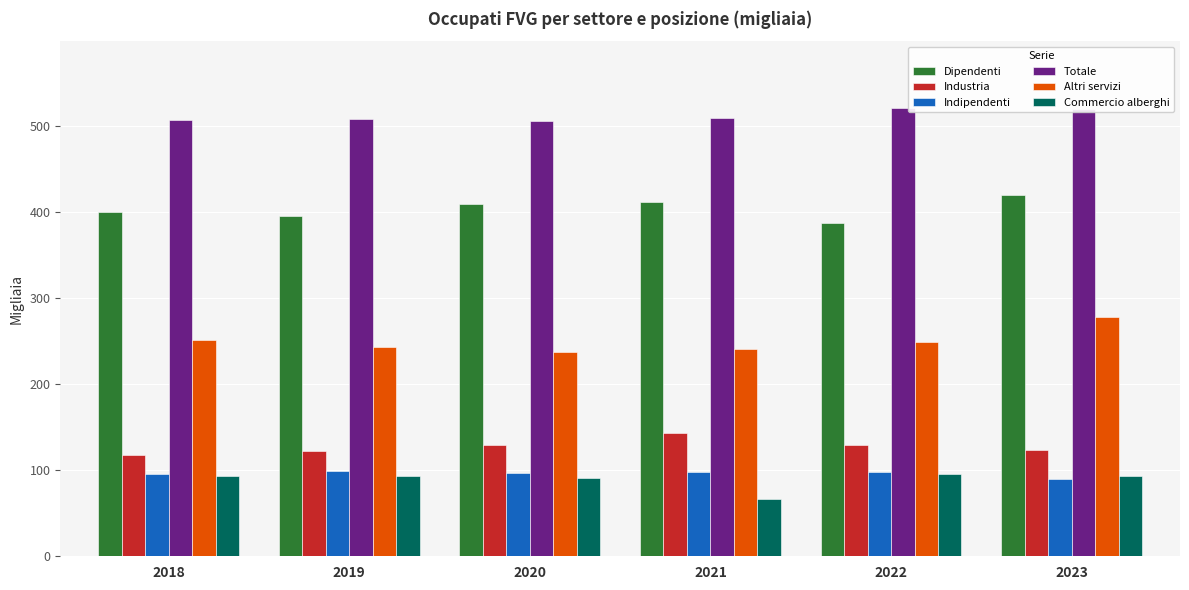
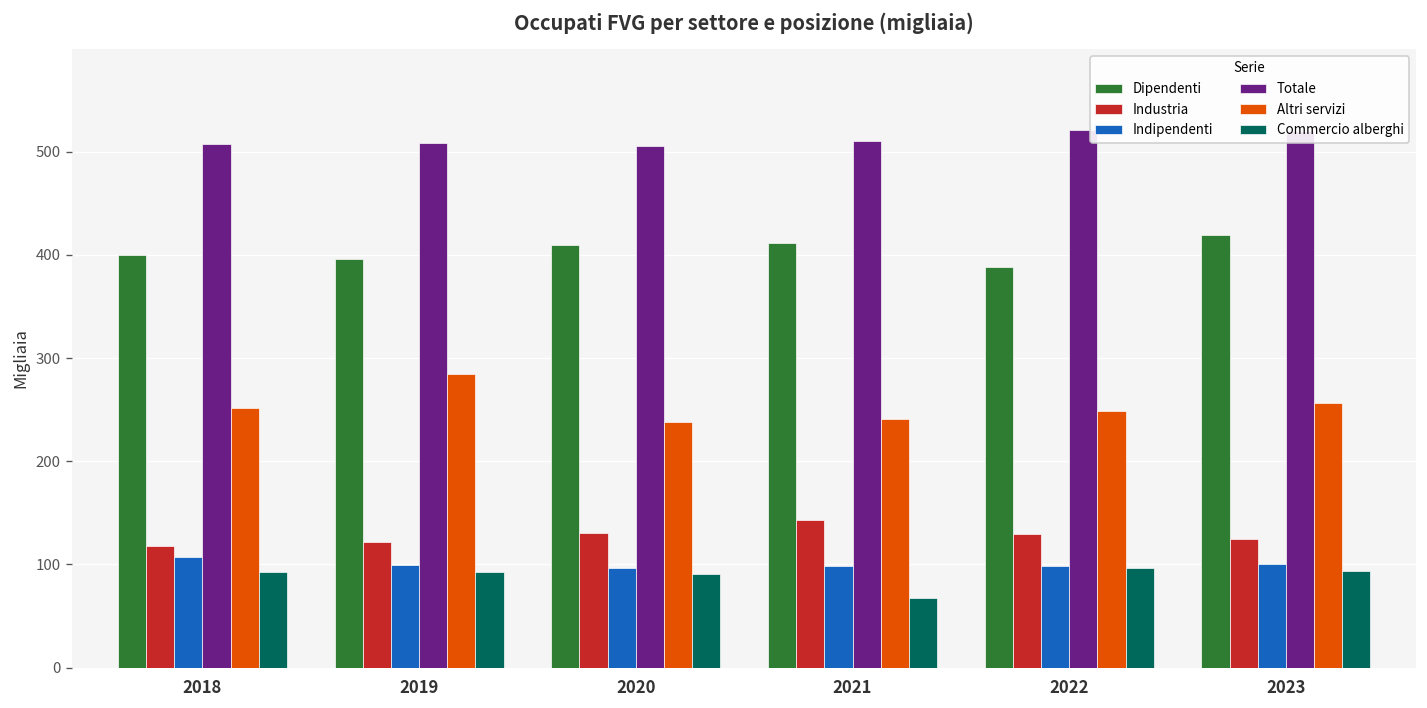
  {
    "Dipendenti": {
      "2018": 400,
      "2019": 400,
      "2020": 410,
      "2021": 410,
      "2022": 390,
      "2023": 420
    },
    "Industria": {
      "2018": 120,
      "2019": 120,
      "2020": 130,
      "2021": 140,
      "2022": 130,
      "2023": 120
    },
    "Indipendenti": {
-     "2018": 100,
+     "2018": 110,
      "2019": 100,
      "2020": 100,
      "2021": 100,
      "2022": 100,
-     "2023": 90
+     "2023": 100
    },
    "Totale": {
      "2018": 510,
      "2019": 510,
      "2020": 510,
      "2021": 510,
      "2022": 520
    },
    "Altri servizi": {
      "2018": 250,
-     "2019": 240,
+     "2019": 290,
      "2020": 240,
      "2021": 240,
      "2022": 250,
-     "2023": 280
+     "2023": 260
    },
    "Commercio alberghi": {
      "2018": 90,
      "2019": 90,
      "2020": 90,
      "2021": 70,
      "2022": 100,
      "2023": 90
    }
  }
